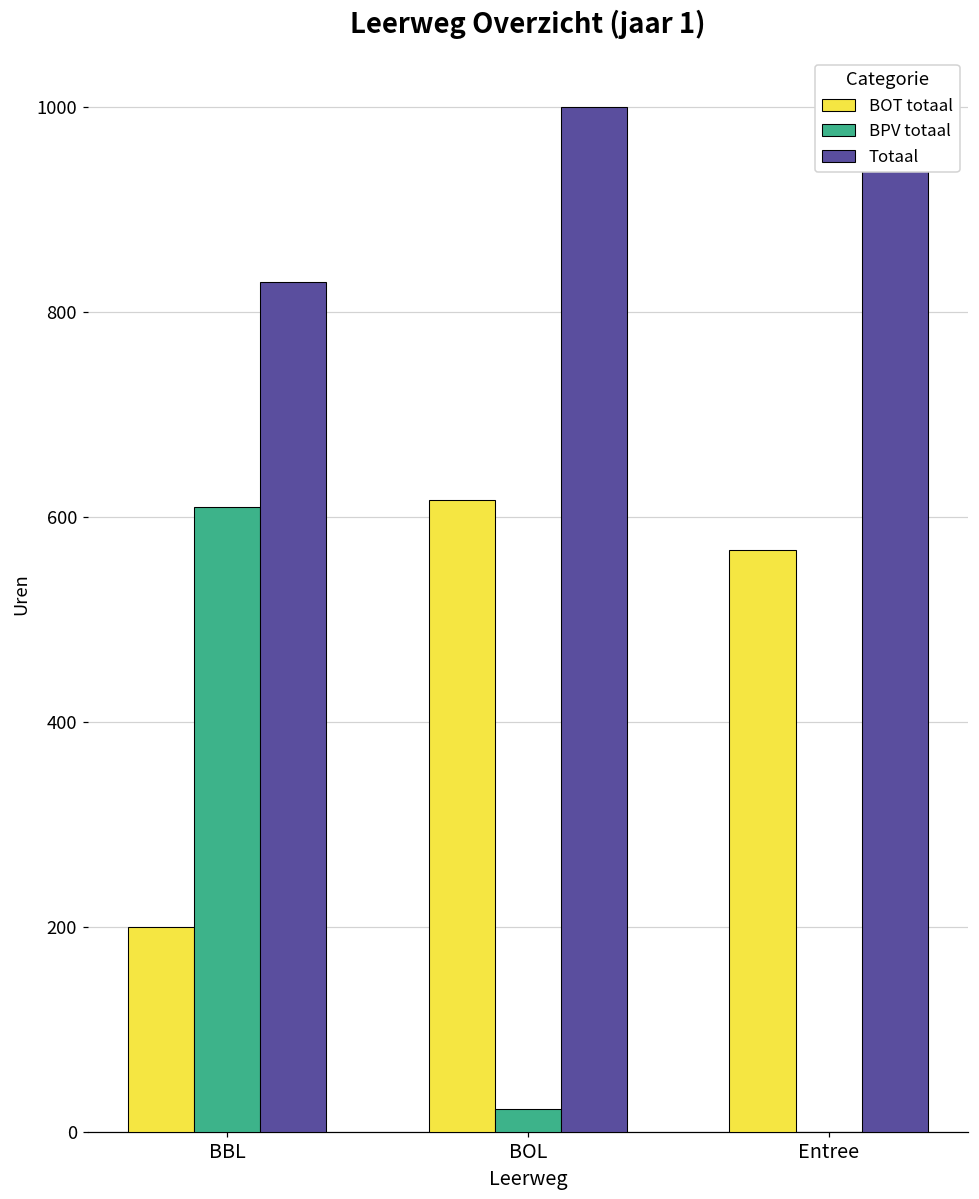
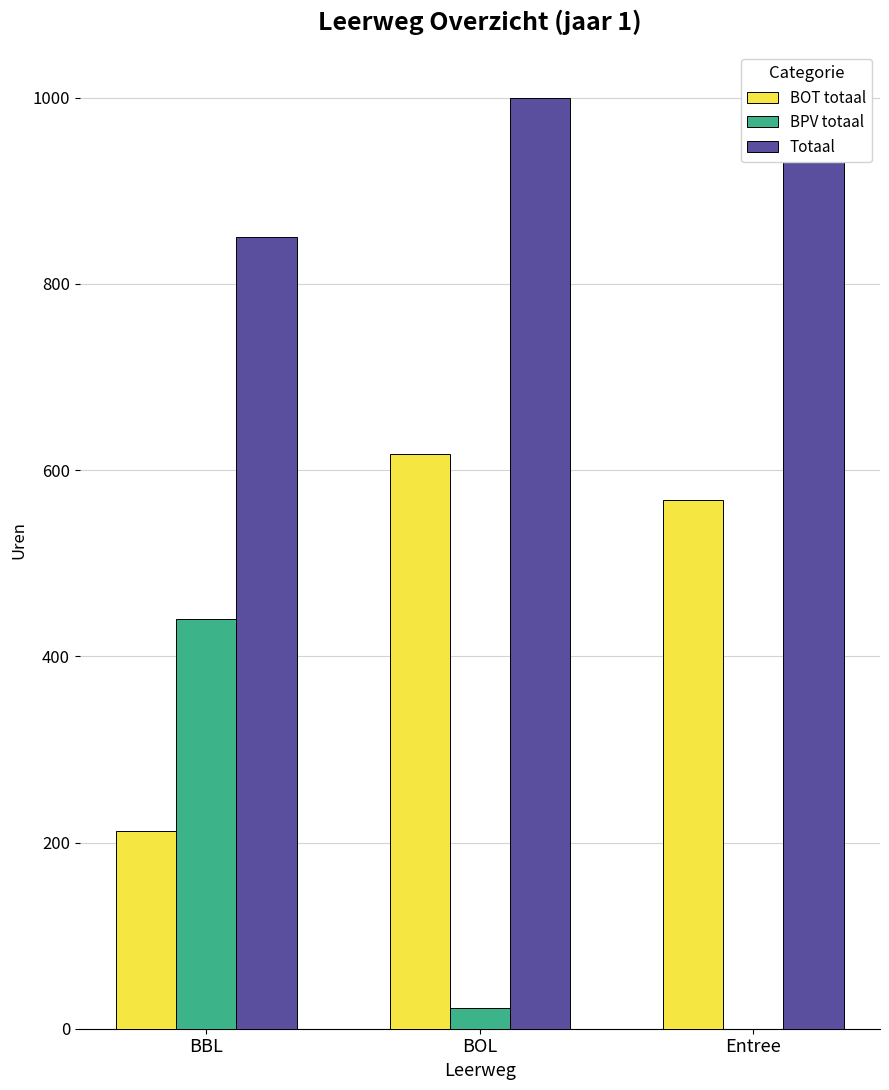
  {
    "BOT totaal": {
-     "BBL": 200,
+     "BBL": 210,
      "BOL": 620,
      "Entree": 570
    },
    "BPV totaal": {
-     "BBL": 610,
+     "BBL": 440,
      "BOL": 20,
      "Entree": 0
    },
    "Totaal": {
-     "BBL": 830,
+     "BBL": 850,
      "BOL": 1000
    }
  }
